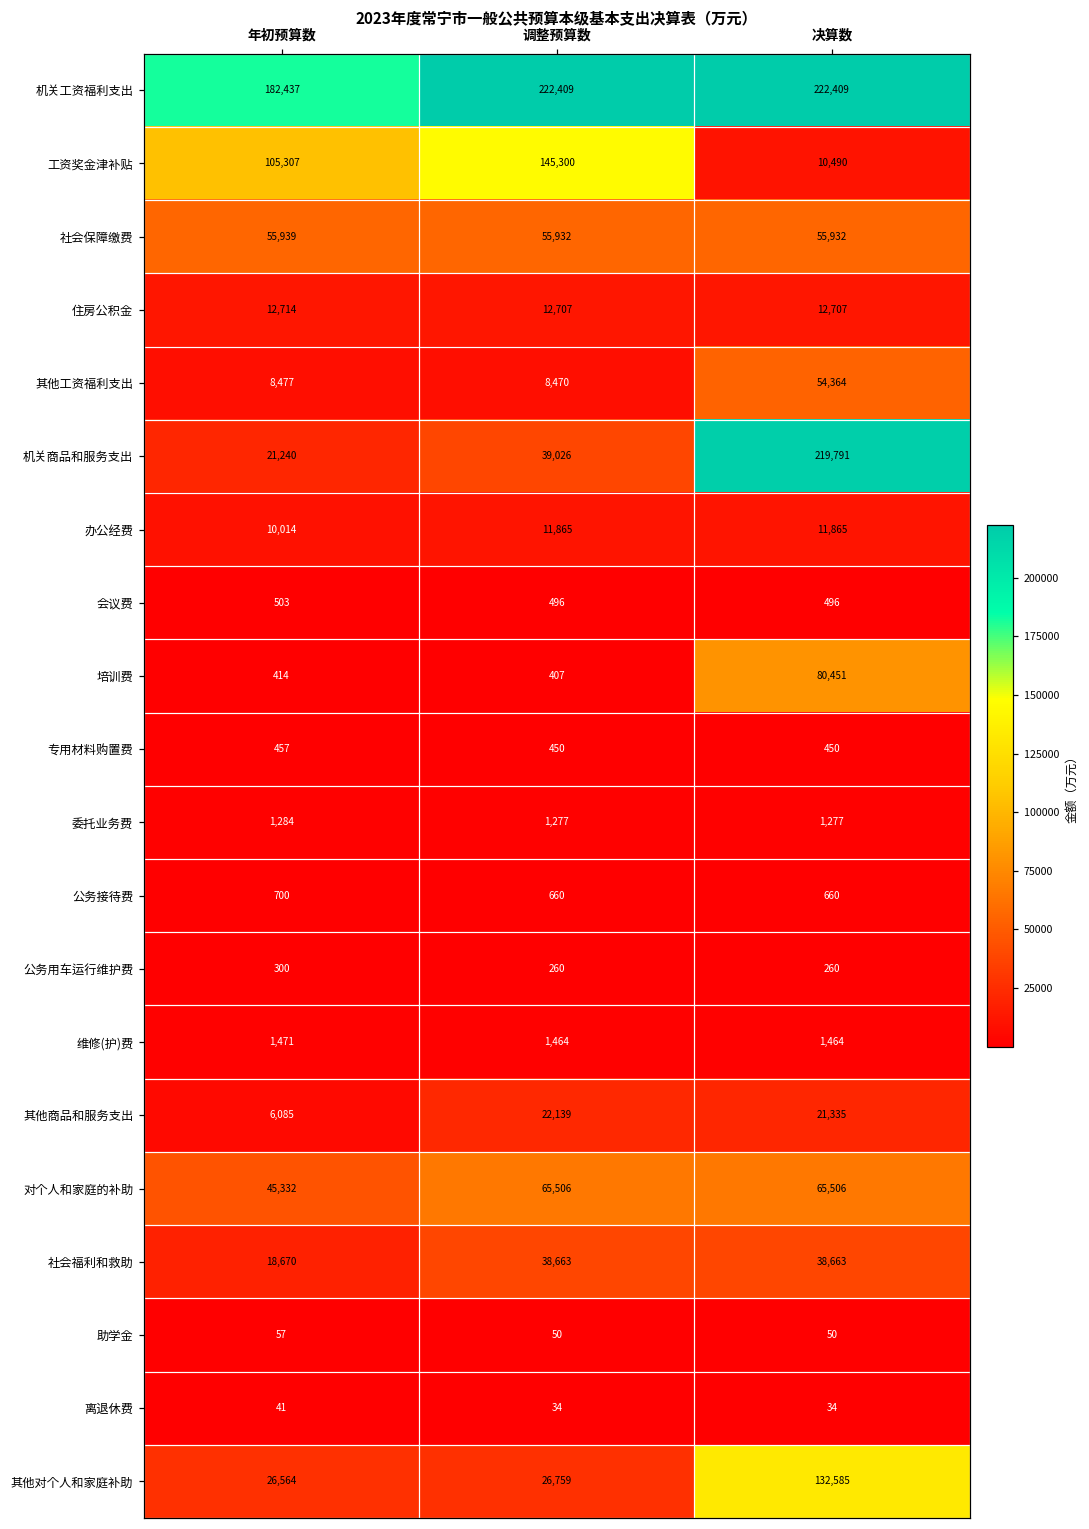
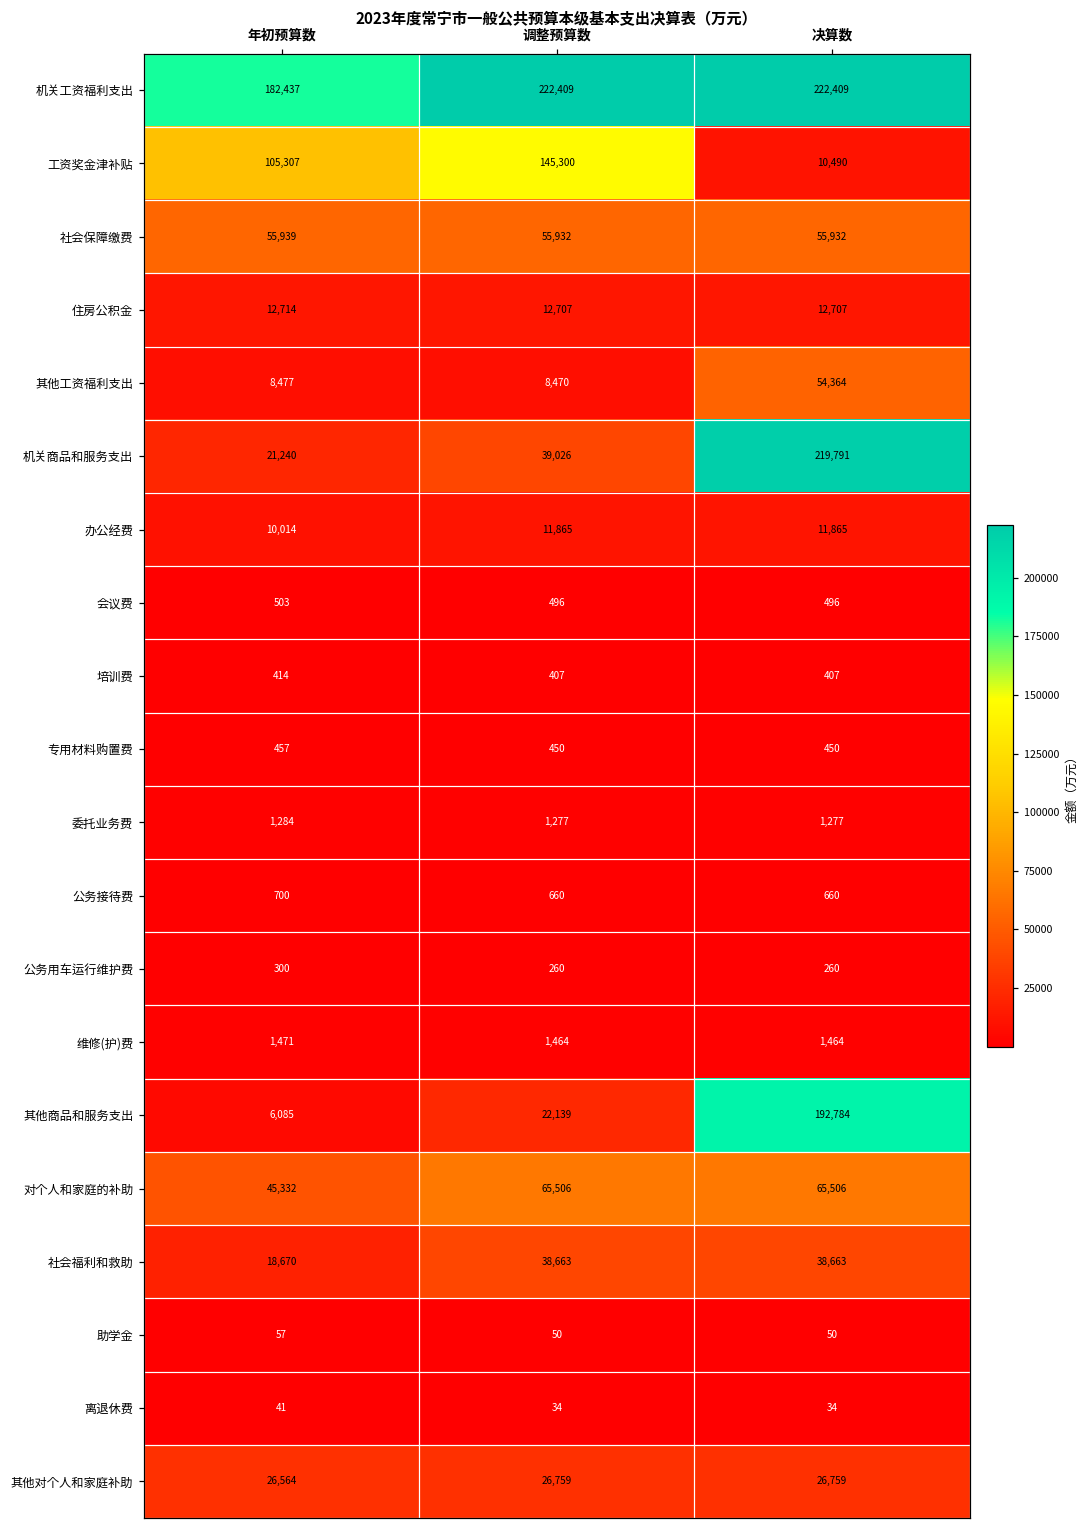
  {
    "机关工资福利支出": {
      "年初预算数": "182,437",
      "调整预算数": "222,409",
      "决算数": "222,409"
    },
    "工资奖金津补贴": {
      "年初预算数": "105,307",
      "调整预算数": "145,300",
      "决算数": "10,490"
    },
    "社会保障缴费": {
      "年初预算数": "55,939",
      "调整预算数": "55,932",
      "决算数": "55,932"
    },
    "住房公积金": {
      "年初预算数": "12,714",
      "调整预算数": "12,707",
      "决算数": "12,707"
    },
    "其他工资福利支出": {
      "年初预算数": "8,477",
      "调整预算数": "8,470",
      "决算数": "54,364"
    },
    "机关商品和服务支出": {
      "年初预算数": "21,240",
      "调整预算数": "39,026",
      "决算数": "219,791"
    },
    "办公经费": {
      "年初预算数": "10,014",
      "调整预算数": "11,865",
      "决算数": "11,865"
    },
    "会议费": {
      "年初预算数": "503",
      "调整预算数": "496",
      "决算数": "496"
    },
    "培训费": {
      "年初预算数": "414",
      "调整预算数": "407",
-     "决算数": "80,451"
+     "决算数": "407"
    },
    "专用材料购置费": {
      "年初预算数": "457",
      "调整预算数": "450",
      "决算数": "450"
    },
    "委托业务费": {
      "年初预算数": "1,284",
      "调整预算数": "1,277",
      "决算数": "1,277"
    },
    "公务接待费": {
      "年初预算数": "700",
      "调整预算数": "660",
      "决算数": "660"
    },
    "公务用车运行维护费": {
      "年初预算数": "300",
      "调整预算数": "260",
      "决算数": "260"
    },
    "维修(护)费": {
      "年初预算数": "1,471",
      "调整预算数": "1,464",
      "决算数": "1,464"
    },
    "其他商品和服务支出": {
      "年初预算数": "6,085",
      "调整预算数": "22,139",
-     "决算数": "21,335"
+     "决算数": "192,784"
    },
    "对个人和家庭的补助": {
      "年初预算数": "45,332",
      "调整预算数": "65,506",
      "决算数": "65,506"
    },
    "社会福利和救助": {
      "年初预算数": "18,670",
      "调整预算数": "38,663",
      "决算数": "38,663"
    },
    "助学金": {
      "年初预算数": "57",
      "调整预算数": "50",
      "决算数": "50"
    },
    "离退休费": {
      "年初预算数": "41",
      "调整预算数": "34",
      "决算数": "34"
    },
    "其他对个人和家庭补助": {
      "年初预算数": "26,564",
      "调整预算数": "26,759",
-     "决算数": "132,585"
+     "决算数": "26,759"
    }
  }
